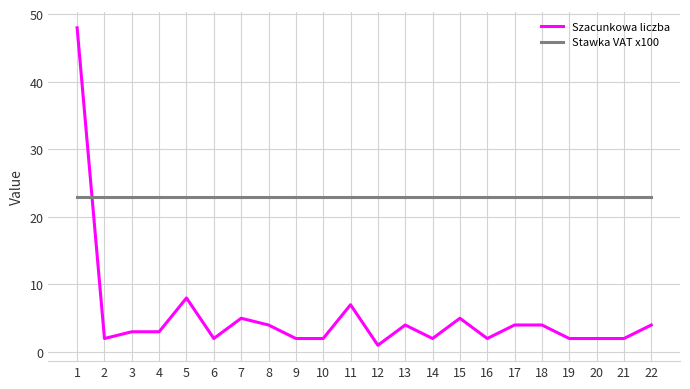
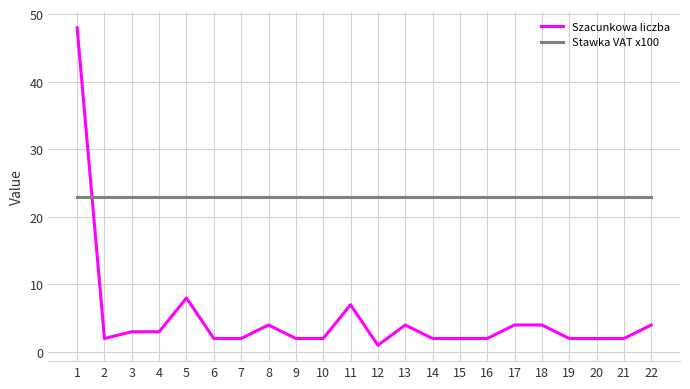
  {
    "Szacunkowa liczba": {
      "1": 48,
      "2": 2,
      "3": 3,
      "4": 3,
      "5": 8,
      "6": 2,
-     "7": 5,
+     "7": 2,
      "8": 4,
      "9": 2,
      "10": 2,
      "11": 7,
      "12": 1,
      "13": 4,
      "14": 2,
-     "15": 5,
+     "15": 2,
      "16": 2,
      "17": 4,
      "18": 4,
      "19": 2,
      "20": 2,
      "21": 2,
      "22": 4
    },
    "Stawka VAT x100": {
      "1": 23,
      "2": 23,
      "3": 23,
      "4": 23,
      "5": 23,
      "6": 23,
      "7": 23,
      "8": 23,
      "9": 23,
      "10": 23,
      "11": 23,
      "12": 23,
      "13": 23,
      "14": 23,
      "15": 23,
      "16": 23,
      "17": 23,
      "18": 23,
      "19": 23,
      "20": 23,
      "21": 23,
      "22": 23
    }
  }
